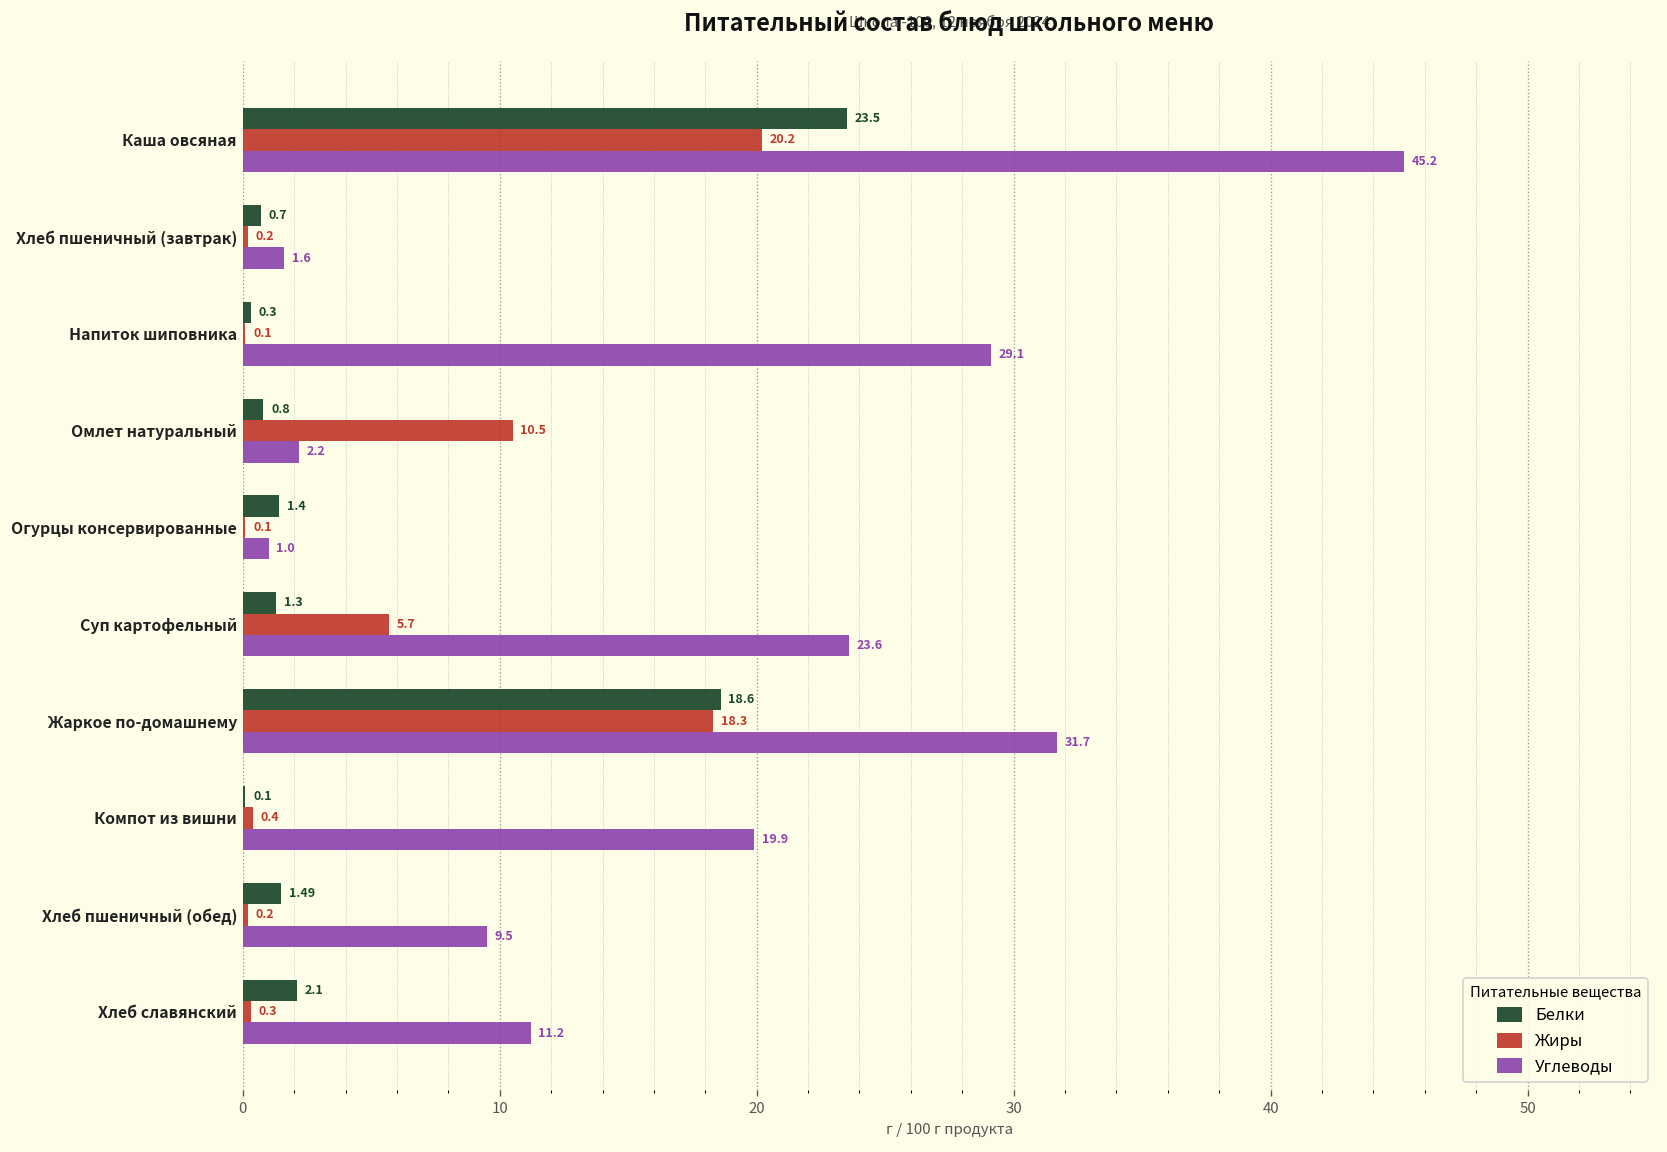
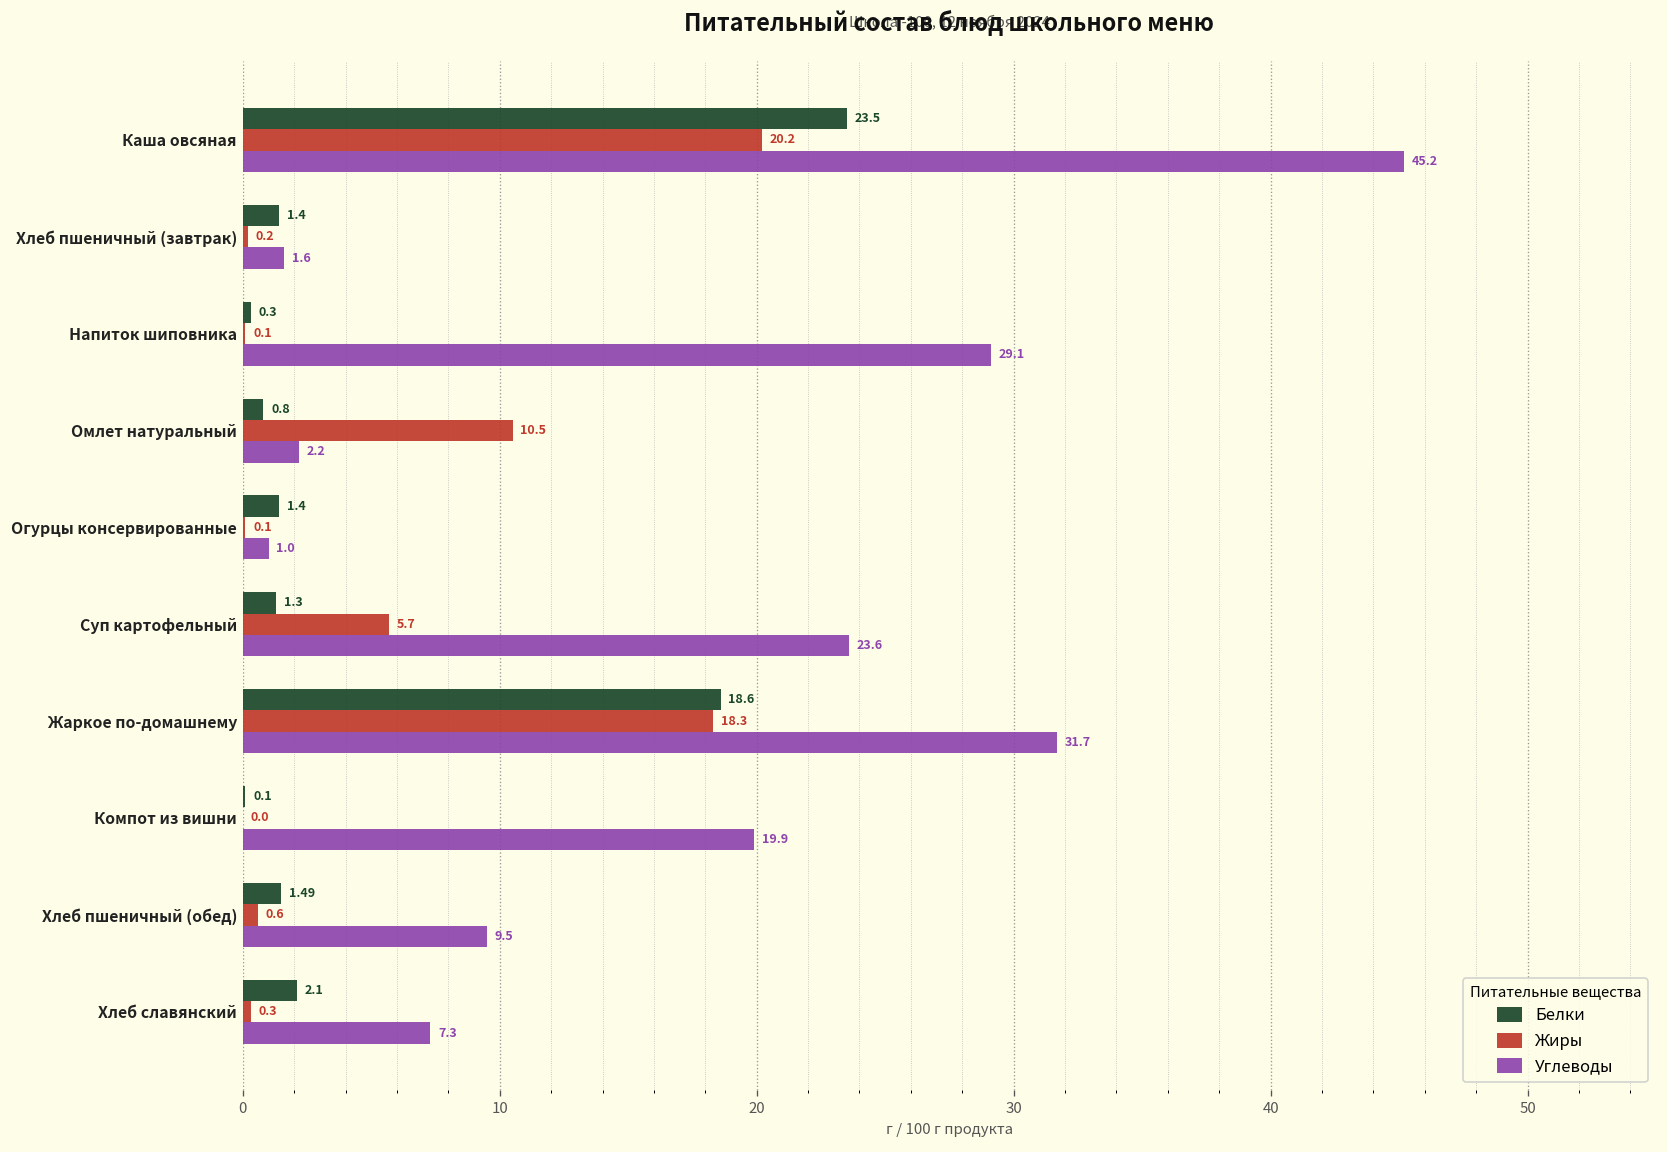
  {
    "Белки": {
      "Каша овсяная": 23.5,
-     "Хлеб пшеничный (завтрак)": 0.7,
+     "Хлеб пшеничный (завтрак)": 1.4,
      "Напиток шиповника": 0.3,
      "Омлет натуральный": 0.8,
      "Огурцы консервированные": 1.4,
      "Суп картофельный": 1.3,
      "Жаркое по-домашнему": 18.6,
      "Компот из вишни": 0.1,
      "Хлеб пшеничный (обед)": 1.49,
      "Хлеб славянский": 2.1
    },
    "Жиры": {
      "Каша овсяная": 20.2,
      "Хлеб пшеничный (завтрак)": 0.2,
      "Напиток шиповника": 0.1,
      "Омлет натуральный": 10.5,
      "Огурцы консервированные": 0.1,
      "Суп картофельный": 5.7,
      "Жаркое по-домашнему": 18.3,
-     "Компот из вишни": 0.4,
-     "Хлеб пшеничный (обед)": 0.2,
+     "Компот из вишни": 0.0,
+     "Хлеб пшеничный (обед)": 0.6,
      "Хлеб славянский": 0.3
    },
    "Углеводы": {
      "Каша овсяная": 45.2,
      "Хлеб пшеничный (завтрак)": 1.6,
      "Напиток шиповника": 29.1,
      "Омлет натуральный": 2.2,
      "Огурцы консервированные": 1.0,
      "Суп картофельный": 23.6,
      "Жаркое по-домашнему": 31.7,
      "Компот из вишни": 19.9,
      "Хлеб пшеничный (обед)": 9.5,
-     "Хлеб славянский": 11.2
+     "Хлеб славянский": 7.3
    }
  }
